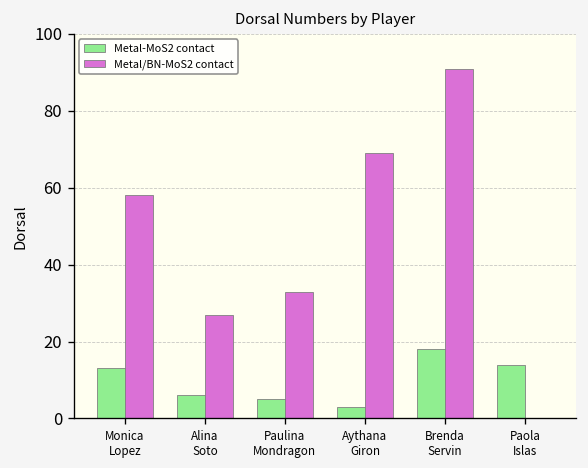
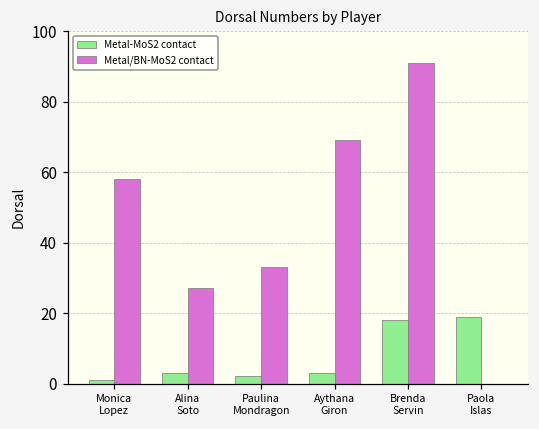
  {
    "Metal-MoS2 contact": {
-     "Monica Lopez": 13,
-     "Alina Soto": 6,
-     "Paulina Mondragon": 5,
+     "Monica Lopez": 1,
+     "Alina Soto": 3,
+     "Paulina Mondragon": 2,
      "Aythana Giron": 3,
      "Brenda Servin": 18,
-     "Paola Islas": 14
+     "Paola Islas": 19
    },
    "Metal/BN-MoS2 contact": {
      "Monica Lopez": 58,
      "Alina Soto": 27,
      "Paulina Mondragon": 33,
      "Aythana Giron": 69,
      "Brenda Servin": 91,
      "Paola Islas": 0
    }
  }
